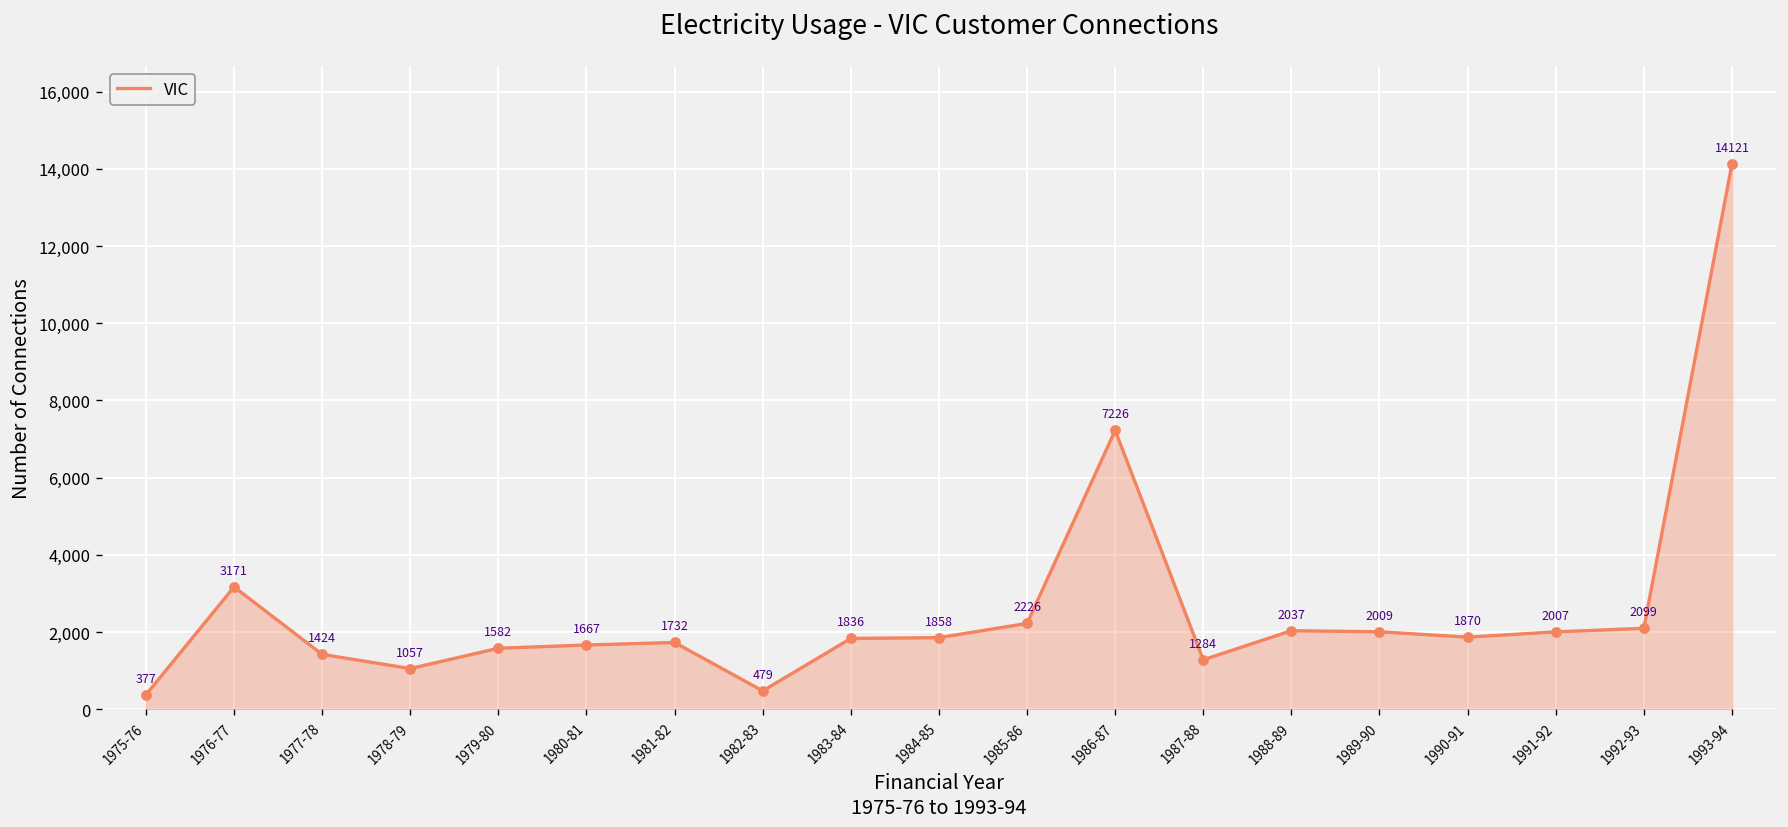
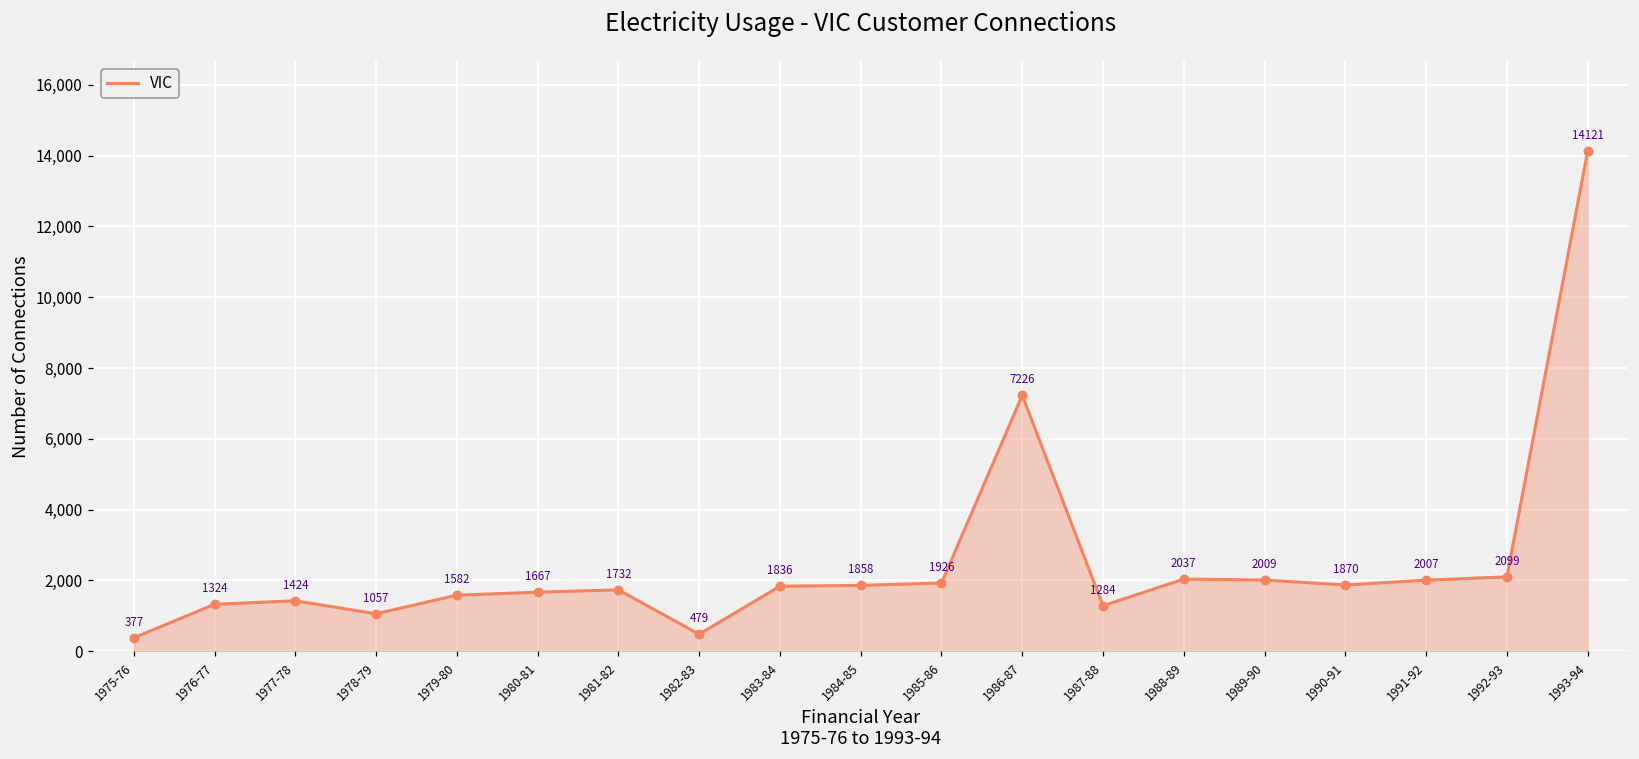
  {
    "1975-76": 377,
-   "1976-77": 3171,
+   "1976-77": 1324,
    "1977-78": 1424,
    "1978-79": 1057,
    "1979-80": 1582,
    "1980-81": 1667,
    "1981-82": 1732,
    "1982-83": 479,
    "1983-84": 1836,
    "1984-85": 1858,
-   "1985-86": 2226,
+   "1985-86": 1926,
    "1986-87": 7226,
    "1987-88": 1284,
    "1988-89": 2037,
    "1989-90": 2009,
    "1990-91": 1870,
    "1991-92": 2007,
    "1992-93": 2099,
    "1993-94": 14121
  }
